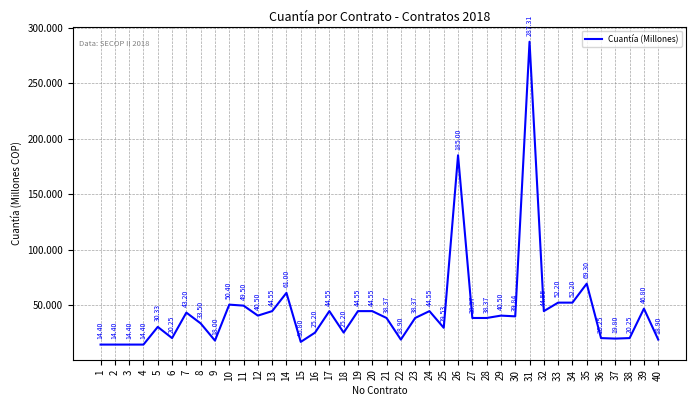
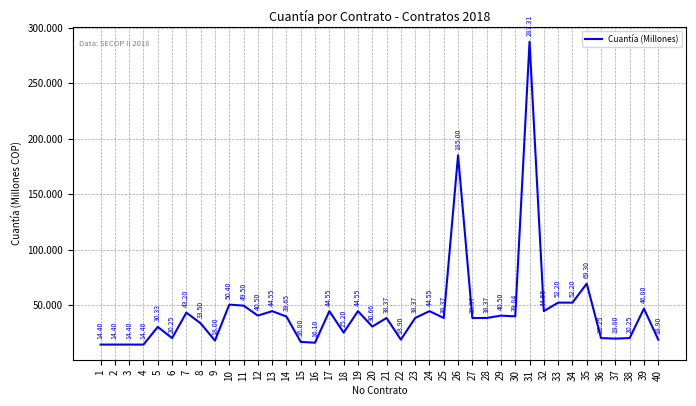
  {
    "1": 14.40,
    "2": 14.40,
    "3": 14.40,
    "4": 14.40,
    "5": 30.33,
    "6": 20.25,
    "7": 43.20,
    "8": 33.50,
    "9": 18.00,
    "10": 50.40,
    "11": 49.50,
    "12": 40.50,
    "13": 44.55,
-   "14": 61.00,
+   "14": 39.65,
    "15": 16.80,
-   "16": 25.20,
+   "16": 16.10,
    "17": 44.55,
    "18": 25.20,
    "19": 44.55,
-   "20": 44.55,
+   "20": 30.66,
    "21": 38.37,
    "22": 18.90,
    "23": 38.37,
    "24": 44.55,
-   "25": 29.53,
+   "25": 38.37,
    "26": 185.00,
    "27": 38.37,
    "28": 38.37,
    "29": 40.50,
    "30": 39.84,
    "31": 287.31,
    "32": 44.55,
    "33": 52.20,
    "34": 52.20,
    "35": 69.30,
    "36": 20.25,
    "37": 19.80,
    "38": 20.25,
    "39": 46.80,
    "40": 18.90
  }
